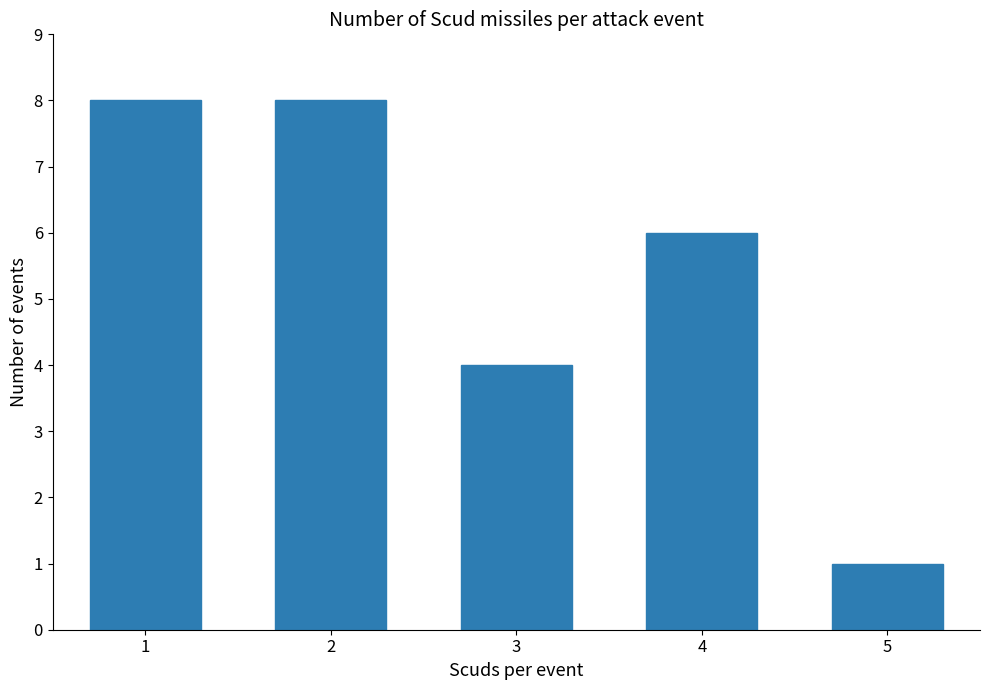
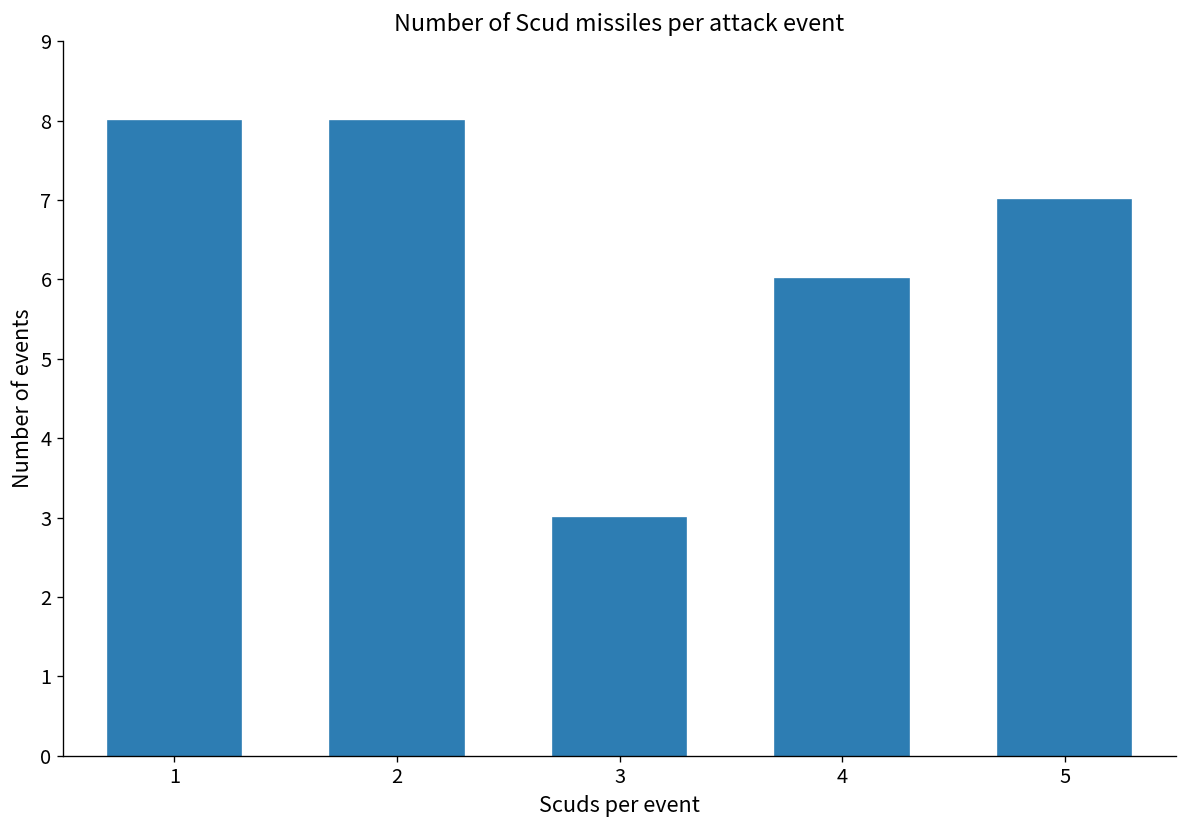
  {
    "1": 8,
    "2": 8,
-   "3": 4,
+   "3": 3,
    "4": 6,
-   "5": 1
+   "5": 7
  }
